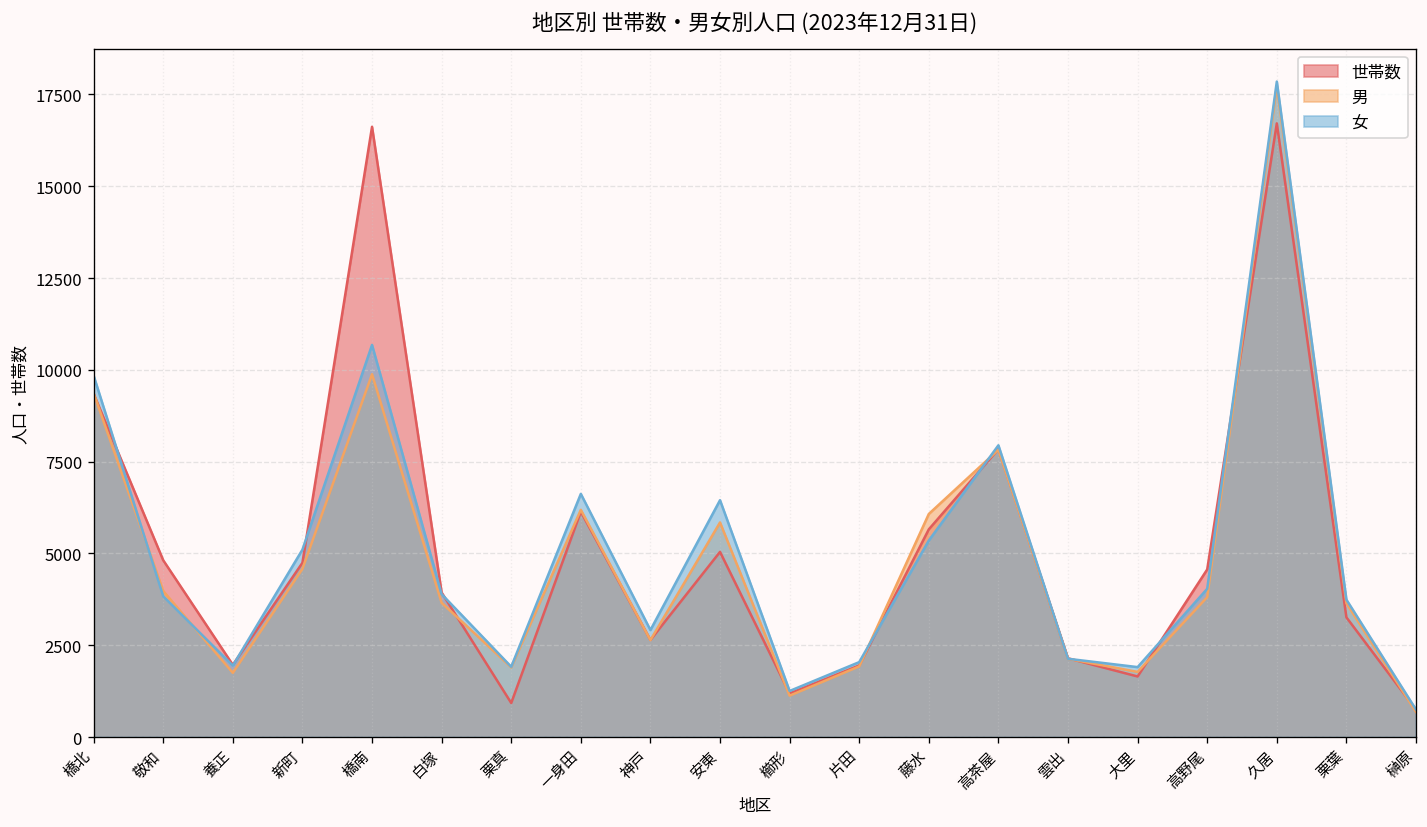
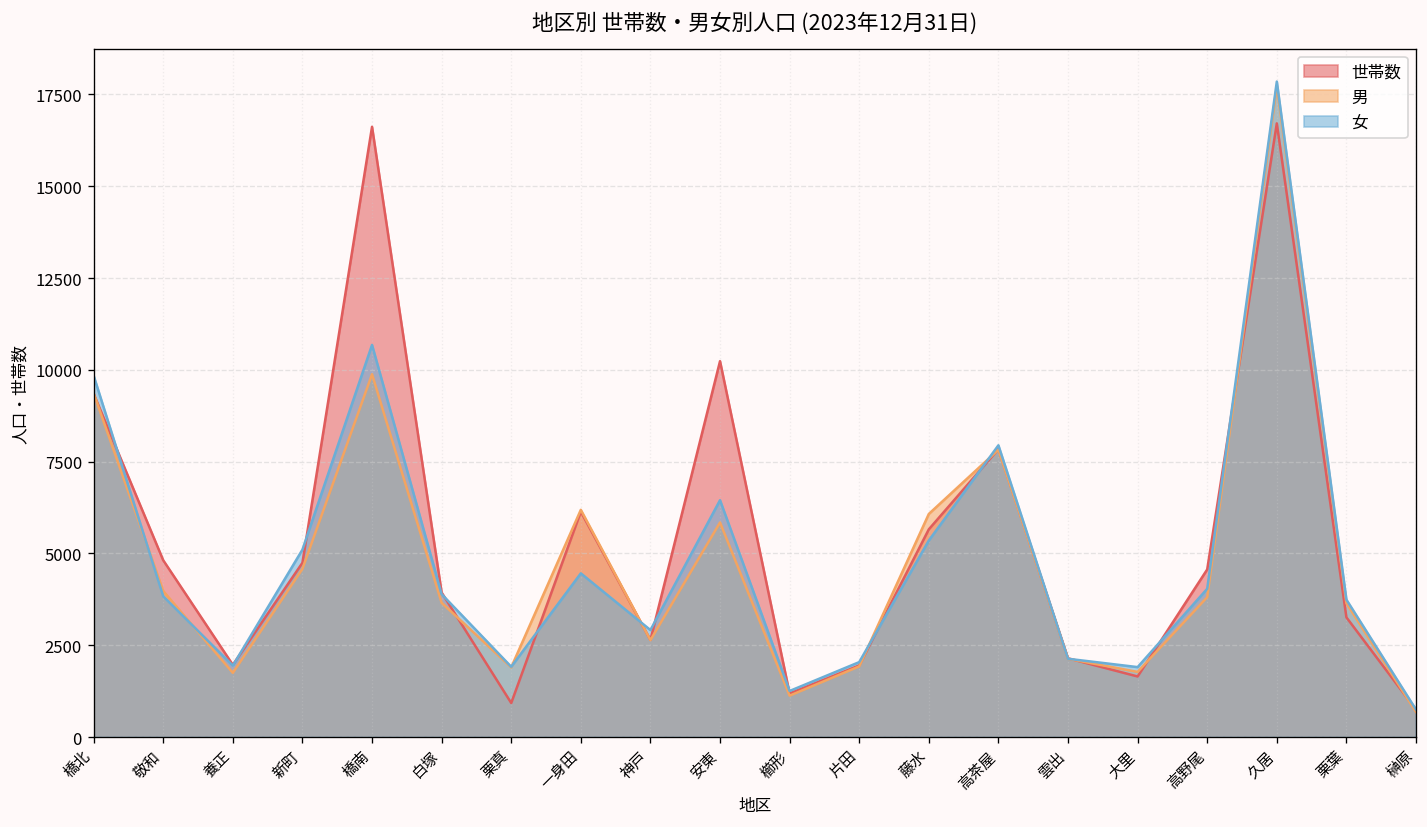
  {
    "世帯数": {
      "敬和": 4800,
      "新町": 4700,
      "橋南": 16600,
      "栗真": 900,
-     "安東": 5000,
+     "安東": 10200,
      "藤水": 5700,
      "大里": 1600,
      "高野尾": 4600,
      "久居": 16700,
      "栗葉": 3300
    },
    "男": {
      "敬和": 4000,
      "養正": 1700,
      "新町": 4600,
      "橋南": 9900,
      "白塚": 3700,
      "安東": 5800,
      "藤水": 6100,
      "大里": 1800,
      "高野尾": 3800,
      "久居": 17700,
      "栗葉": 3600
    },
    "女": {
      "橋北": 9800,
      "敬和": 3800,
      "新町": 5100,
      "橋南": 10700,
-     "一身田": 6600,
+     "一身田": 4500,
      "神戸": 2900,
      "安東": 6500,
      "片田": 2000,
      "藤水": 5400,
      "高茶屋": 7900,
      "大里": 1900,
      "高野尾": 4000,
      "久居": 17900,
      "栗葉": 3700
    }
  }
